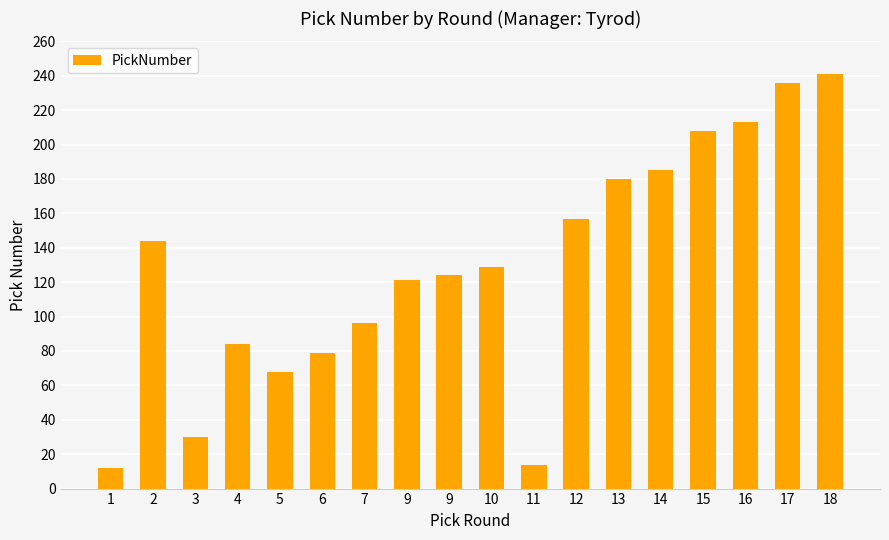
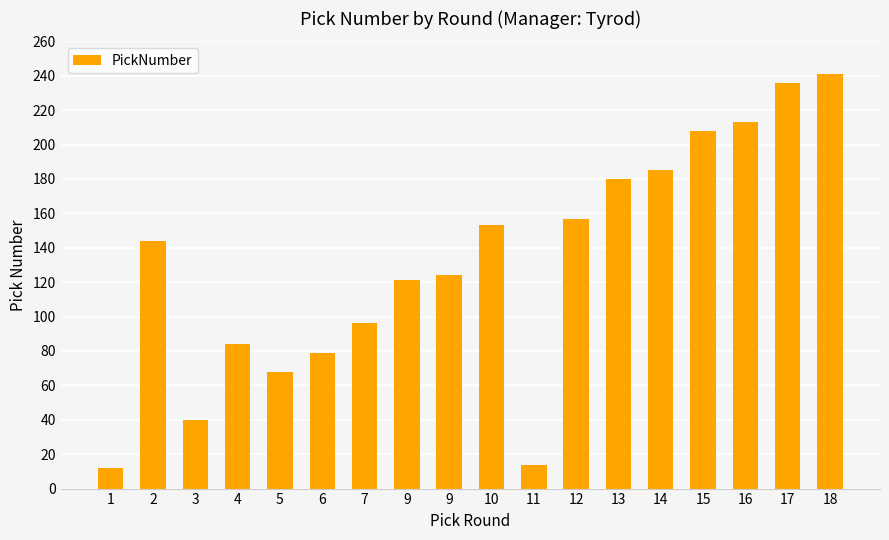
  {
    "1": 12,
    "2": 144,
-   "3": 30,
+   "3": 40,
    "4": 84,
    "5": 68,
    "6": 79,
    "7": 96,
-   "10": 129,
+   "10": 153,
    "11": 14,
    "12": 157,
    "13": 180,
    "14": 185,
    "15": 208,
    "16": 213,
    "17": 236,
    "18": 241
  }
